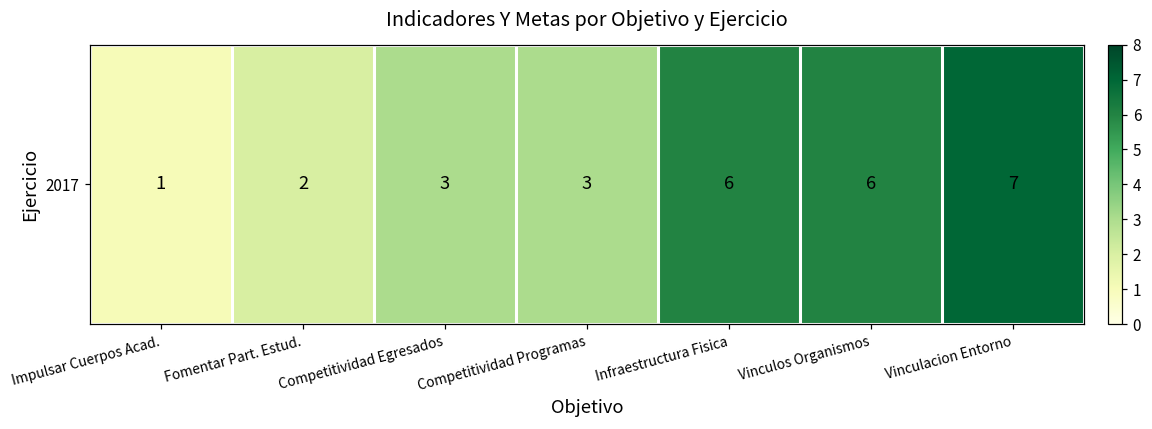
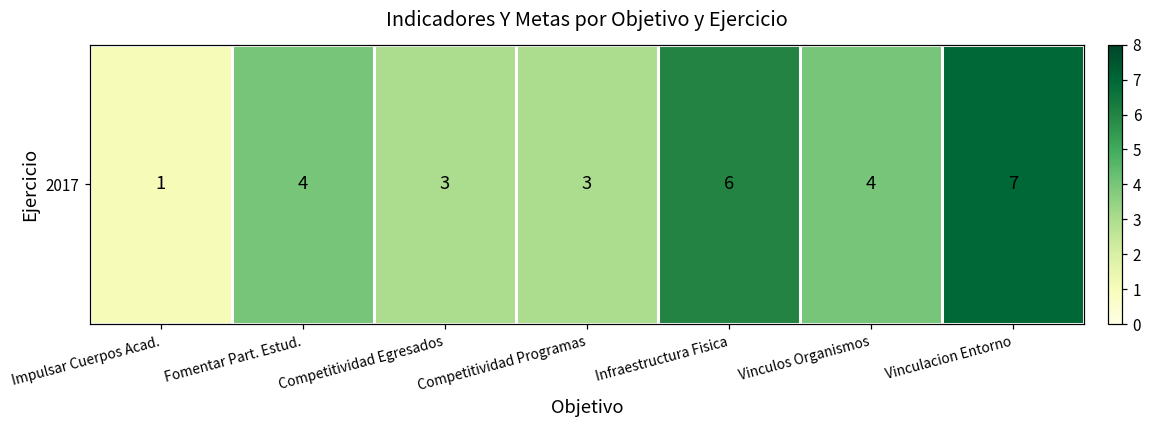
  {
    "2017": {
      "Impulsar Cuerpos Acad.": 1,
-     "Fomentar Part. Estud.": 2,
+     "Fomentar Part. Estud.": 4,
      "Competitividad Egresados": 3,
      "Competitividad Programas": 3,
      "Infraestructura Fisica": 6,
-     "Vinculos Organismos": 6,
+     "Vinculos Organismos": 4,
      "Vinculacion Entorno": 7
    }
  }
